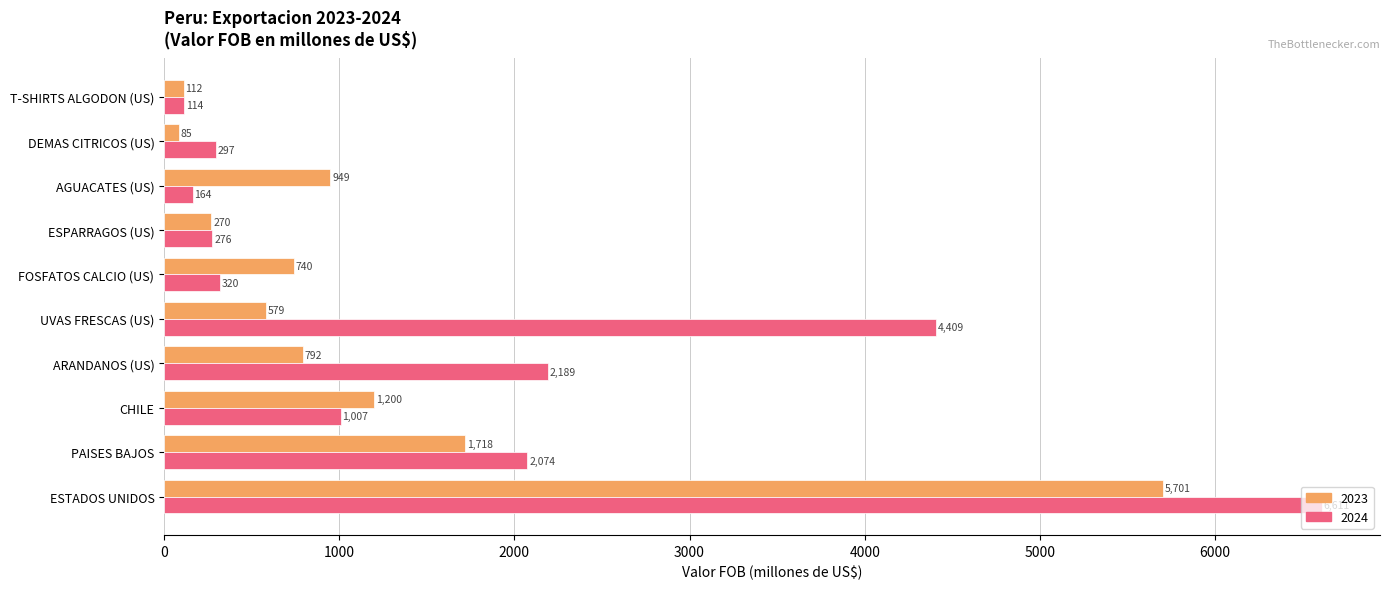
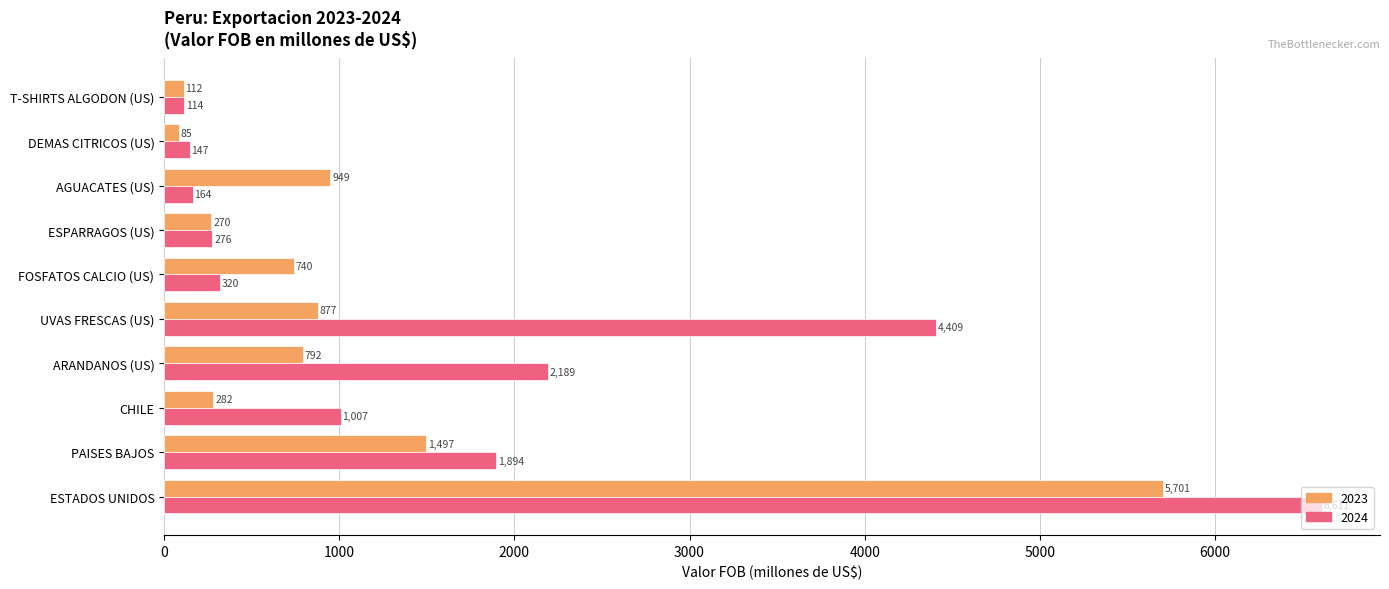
  {
    "2023": {
      "T-SHIRTS ALGODON (US)": "112",
      "DEMAS CITRICOS (US)": "85",
      "AGUACATES (US)": "949",
      "ESPARRAGOS (US)": "270",
      "FOSFATOS CALCIO (US)": "740",
-     "UVAS FRESCAS (US)": "579",
+     "UVAS FRESCAS (US)": "877",
      "ARANDANOS (US)": "792",
-     "CHILE": "1,200",
-     "PAISES BAJOS": "1,718",
+     "CHILE": "282",
+     "PAISES BAJOS": "1,497",
      "ESTADOS UNIDOS": "5,701"
    },
    "2024": {
      "T-SHIRTS ALGODON (US)": "114",
-     "DEMAS CITRICOS (US)": "297",
+     "DEMAS CITRICOS (US)": "147",
      "AGUACATES (US)": "164",
      "ESPARRAGOS (US)": "276",
      "FOSFATOS CALCIO (US)": "320",
      "UVAS FRESCAS (US)": "4,409",
      "ARANDANOS (US)": "2,189",
      "CHILE": "1,007",
-     "PAISES BAJOS": "2,074"
+     "PAISES BAJOS": "1,894"
    }
  }
